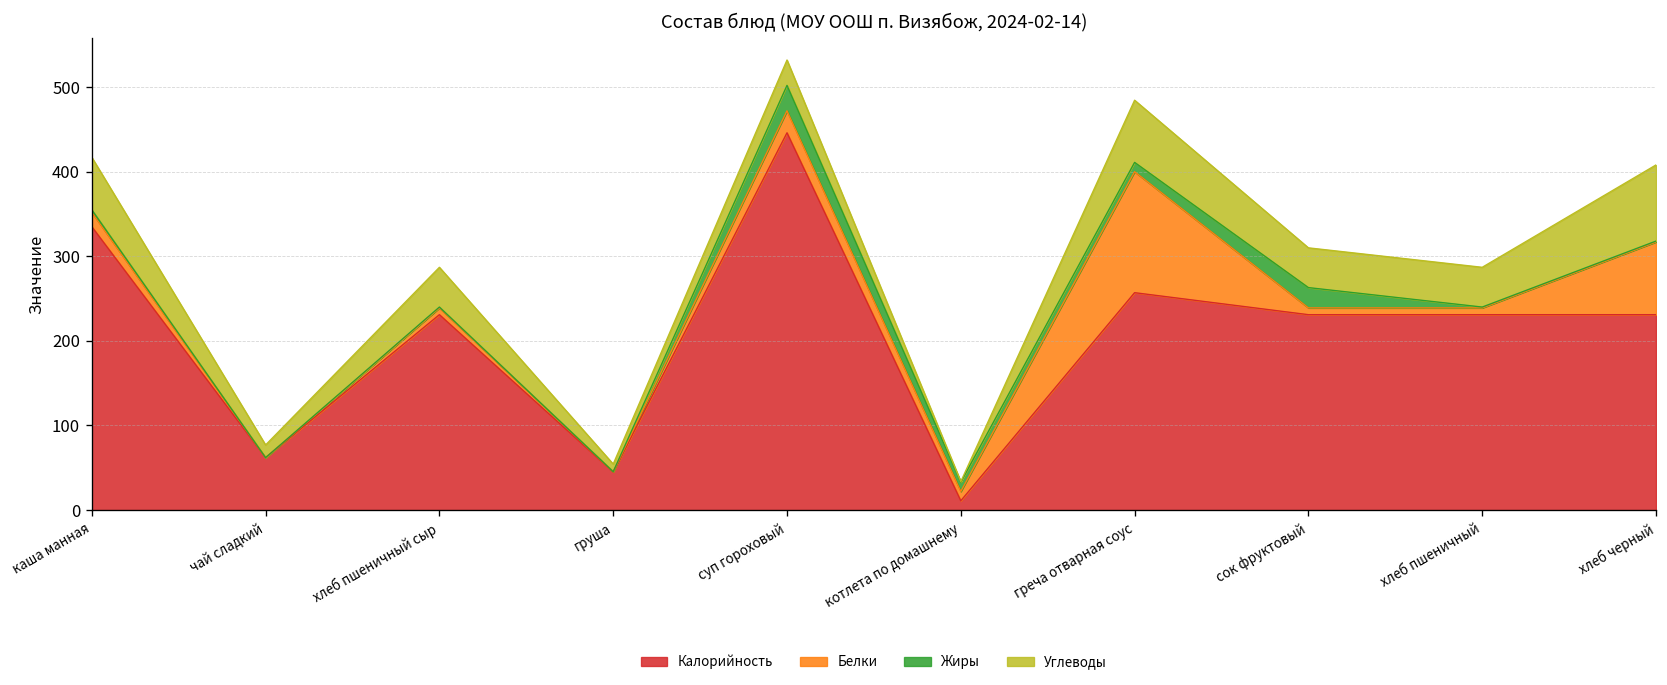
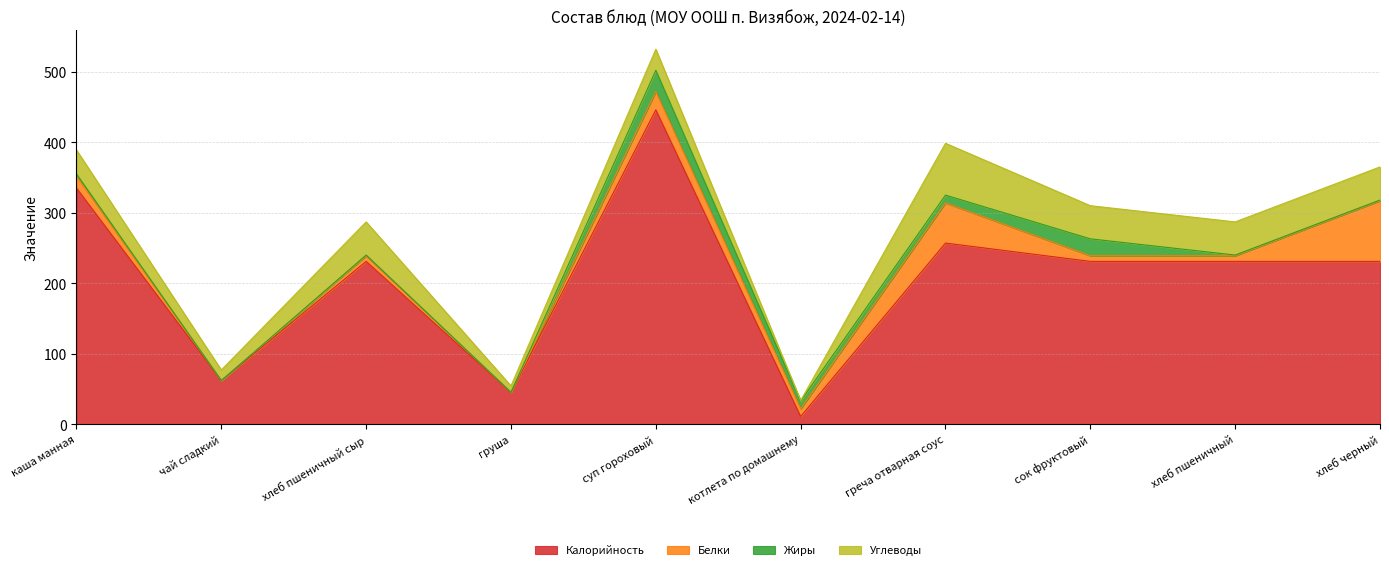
  {
    "Калорийность": {
      "каша манная": 340,
      "хлеб пшеничный сыр": 230,
      "суп гороховый": 450,
      "котлета по домашнему": 10,
      "греча отварная соус": 260,
      "сок фруктовый": 230,
      "хлеб пшеничный": 230,
      "хлеб черный": 230
    },
    "Белки": {
      "суп гороховый": 30,
      "котлета по домашнему": 10,
-     "греча отварная соус": 140,
+     "греча отварная соус": 60,
      "сок фруктовый": 10
    },
    "Жиры": {
      "суп гороховый": 30,
      "греча отварная соус": 10,
      "сок фруктовый": 20
    },
    "Углеводы": {
-     "каша манная": 60,
+     "каша манная": 30,
      "чай сладкий": 20,
      "хлеб пшеничный сыр": 50,
      "груша": 10,
      "суп гороховый": 30,
      "греча отварная соус": 70,
      "сок фруктовый": 50,
      "хлеб пшеничный": 50,
-     "хлеб черный": 90
+     "хлеб черный": 50
    }
  }
